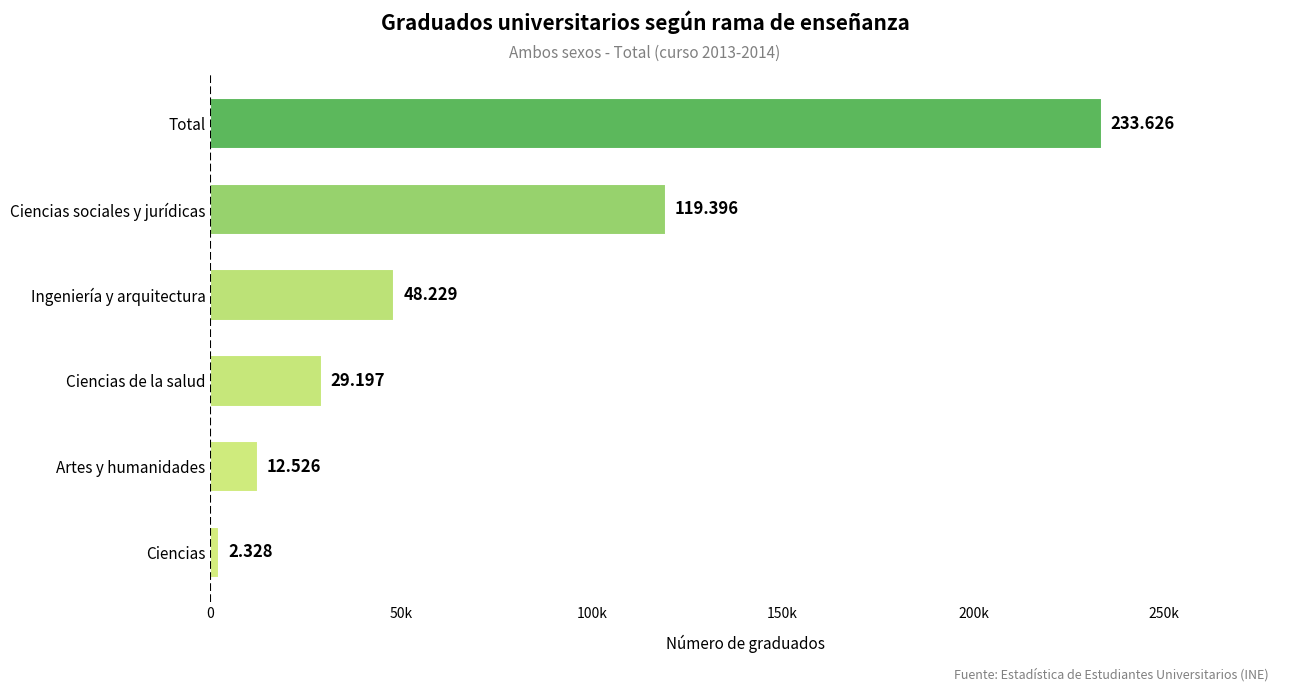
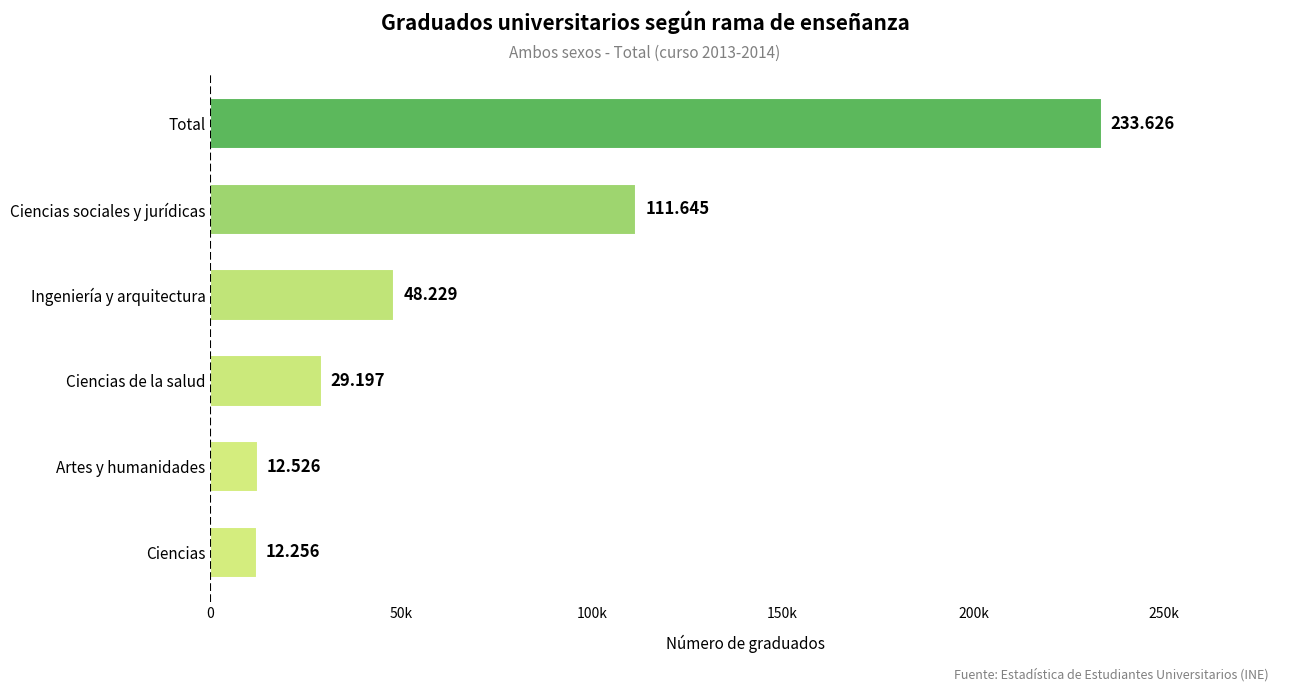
  {
-   "Ciencias sociales y jurídicas": 119.396,
-   "Ciencias": 2.328
+   "Ciencias sociales y jurídicas": 111.645,
+   "Ciencias": 12.256
  }
